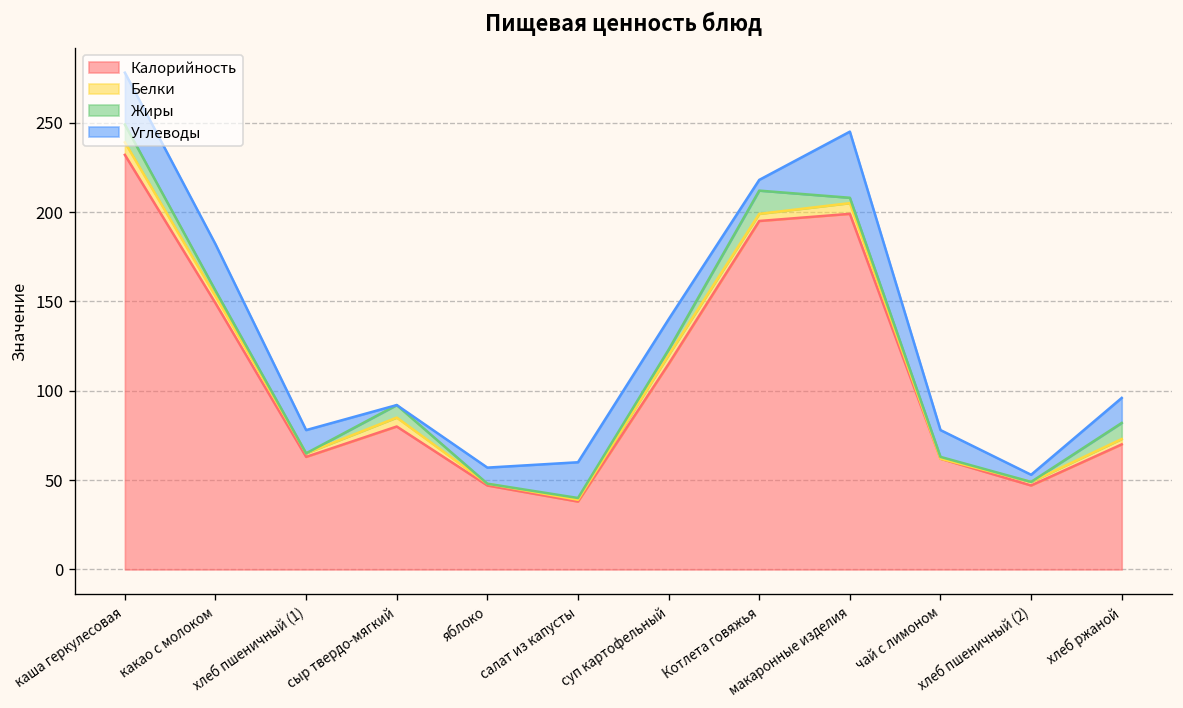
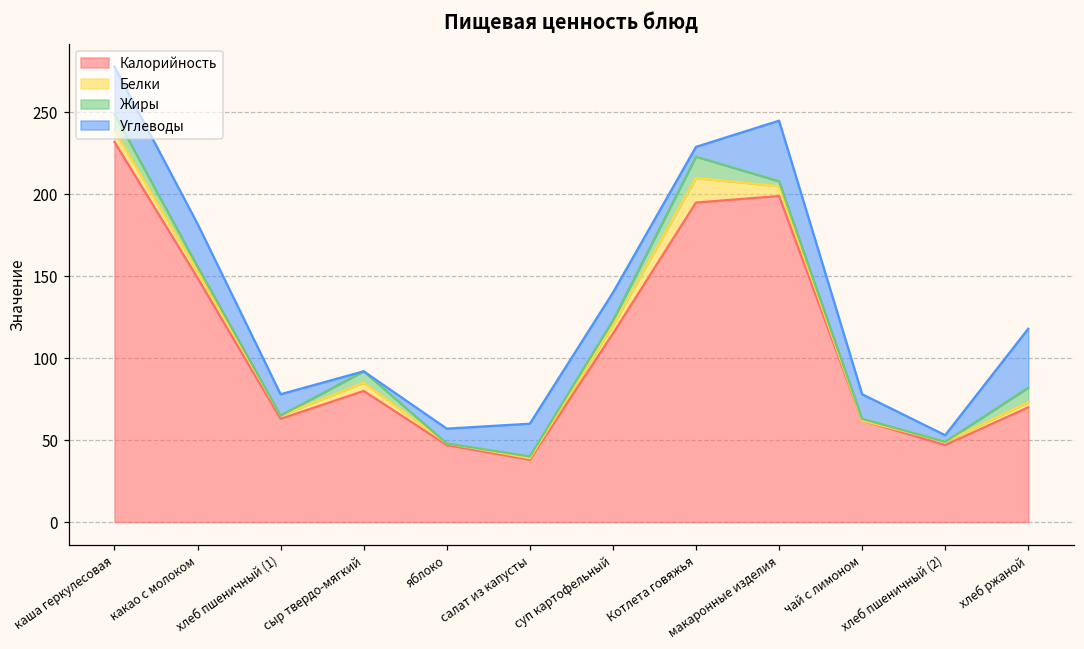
  {
    "Калорийность": {
      "каша геркулесовая": 232,
      "какао с молоком": 149,
      "хлеб пшеничный (1)": 63,
      "сыр твердо-мягкий": 80,
      "суп картофельный": 115,
      "Котлета говяжья": 195,
      "макаронные изделия": 199,
      "хлеб пшеничный (2)": 47,
      "хлеб ржаной": 70
    },
    "Белки": {
      "какао с молоком": 4,
      "сыр твердо-мягкий": 5,
      "суп картофельный": 5,
-     "Котлета говяжья": 4,
+     "Котлета говяжья": 15,
      "макаронные изделия": 6,
      "хлеб ржаной": 3
    },
    "Жиры": {
      "какао с молоком": 3,
      "суп картофельный": 3,
      "Котлета говяжья": 13,
      "макаронные изделия": 3,
      "хлеб ржаной": 9
    },
    "Углеводы": {
      "какао с молоком": 26,
      "хлеб пшеничный (1)": 13,
      "яблоко": 9,
      "салат из капусты": 20,
      "суп картофельный": 17,
      "Котлета говяжья": 6,
      "макаронные изделия": 37,
      "чай с лимоном": 15,
      "хлеб пшеничный (2)": 4,
-     "хлеб ржаной": 14
+     "хлеб ржаной": 36
    }
  }
